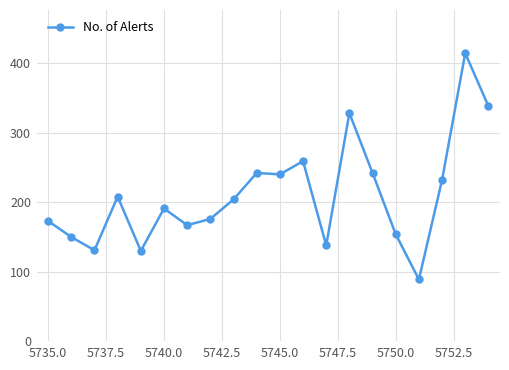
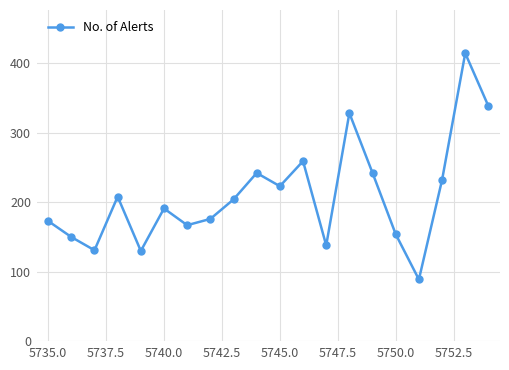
  {
    "5735.0": 170,
    "5740.0": 190,
-   "5745.0": 240,
+   "5745.0": 220,
    "5750.0": 150
  }
